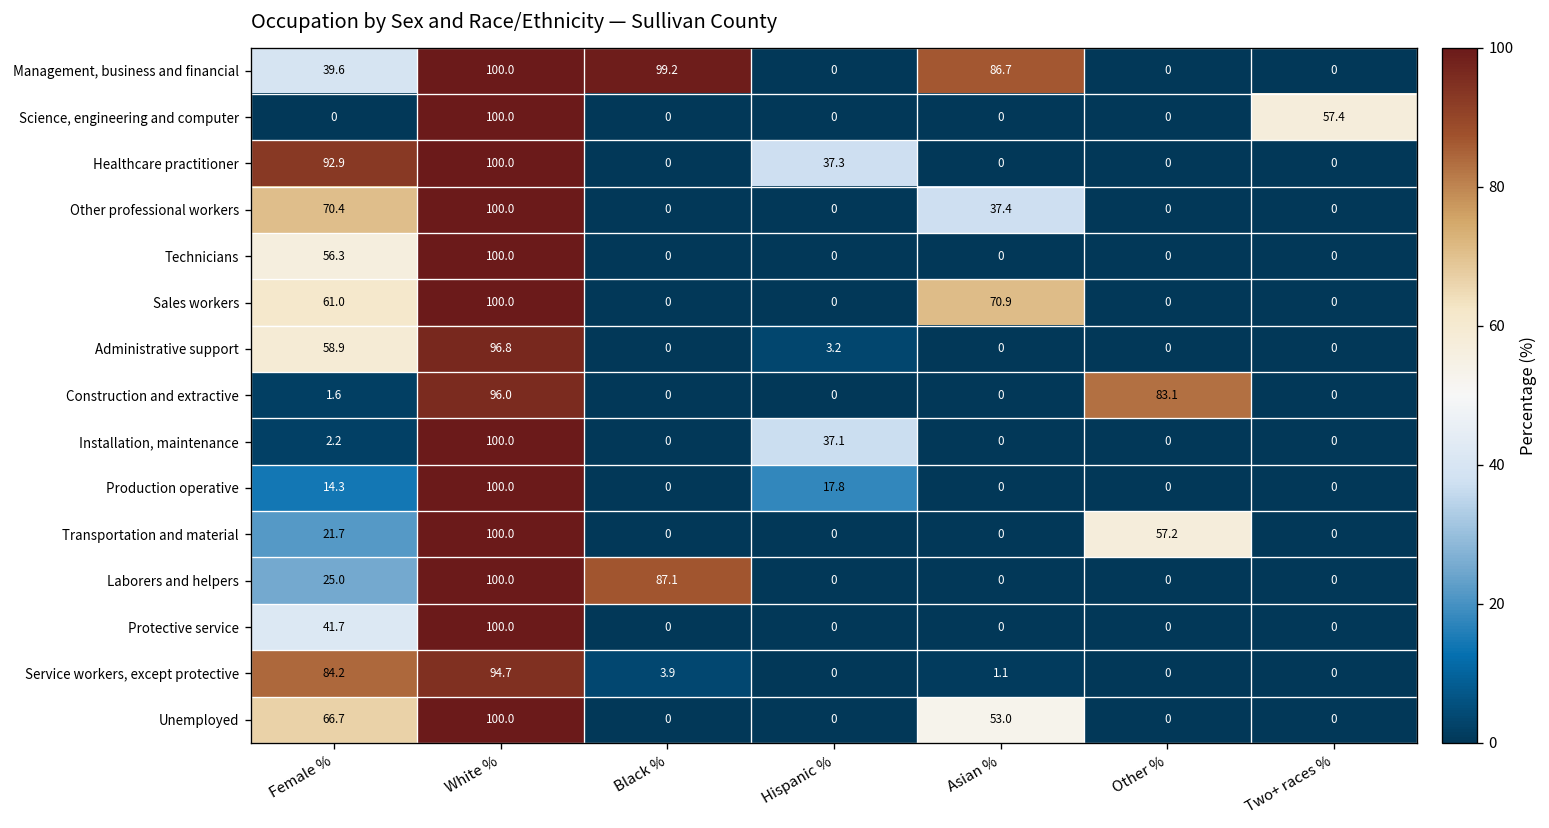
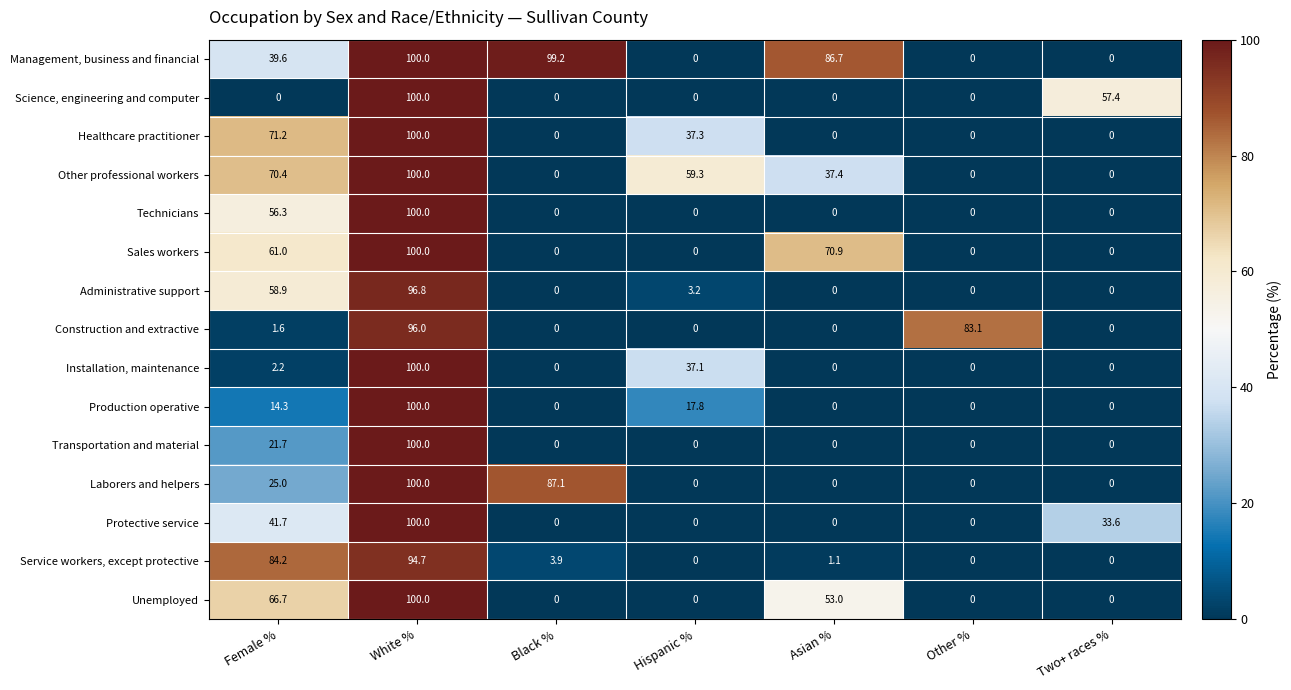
  {
    "Management, business and financial": {
      "Female %": 39.6,
      "White %": 100.0,
      "Black %": 99.2,
      "Hispanic %": 0,
      "Asian %": 86.7,
      "Other %": 0,
      "Two+ races %": 0
    },
    "Science, engineering and computer": {
      "Female %": 0,
      "White %": 100.0,
      "Black %": 0,
      "Hispanic %": 0,
      "Asian %": 0,
      "Other %": 0,
      "Two+ races %": 57.4
    },
    "Healthcare practitioner": {
-     "Female %": 92.9,
+     "Female %": 71.2,
      "White %": 100.0,
      "Black %": 0,
      "Hispanic %": 37.3,
      "Asian %": 0,
      "Other %": 0,
      "Two+ races %": 0
    },
    "Other professional workers": {
      "Female %": 70.4,
      "White %": 100.0,
      "Black %": 0,
-     "Hispanic %": 0,
+     "Hispanic %": 59.3,
      "Asian %": 37.4,
      "Other %": 0,
      "Two+ races %": 0
    },
    "Technicians": {
      "Female %": 56.3,
      "White %": 100.0,
      "Black %": 0,
      "Hispanic %": 0,
      "Asian %": 0,
      "Other %": 0,
      "Two+ races %": 0
    },
    "Sales workers": {
      "Female %": 61.0,
      "White %": 100.0,
      "Black %": 0,
      "Hispanic %": 0,
      "Asian %": 70.9,
      "Other %": 0,
      "Two+ races %": 0
    },
    "Administrative support": {
      "Female %": 58.9,
      "White %": 96.8,
      "Black %": 0,
      "Hispanic %": 3.2,
      "Asian %": 0,
      "Other %": 0,
      "Two+ races %": 0
    },
    "Construction and extractive": {
      "Female %": 1.6,
      "White %": 96.0,
      "Black %": 0,
      "Hispanic %": 0,
      "Asian %": 0,
      "Other %": 83.1,
      "Two+ races %": 0
    },
    "Installation, maintenance": {
      "Female %": 2.2,
      "White %": 100.0,
      "Black %": 0,
      "Hispanic %": 37.1,
      "Asian %": 0,
      "Other %": 0,
      "Two+ races %": 0
    },
    "Production operative": {
      "Female %": 14.3,
      "White %": 100.0,
      "Black %": 0,
      "Hispanic %": 17.8,
      "Asian %": 0,
      "Other %": 0,
      "Two+ races %": 0
    },
    "Transportation and material": {
      "Female %": 21.7,
      "White %": 100.0,
      "Black %": 0,
      "Hispanic %": 0,
      "Asian %": 0,
-     "Other %": 57.2,
+     "Other %": 0,
      "Two+ races %": 0
    },
    "Laborers and helpers": {
      "Female %": 25.0,
      "White %": 100.0,
      "Black %": 87.1,
      "Hispanic %": 0,
      "Asian %": 0,
      "Other %": 0,
      "Two+ races %": 0
    },
    "Protective service": {
      "Female %": 41.7,
      "White %": 100.0,
      "Black %": 0,
      "Hispanic %": 0,
      "Asian %": 0,
      "Other %": 0,
-     "Two+ races %": 0
+     "Two+ races %": 33.6
    },
    "Service workers, except protective": {
      "Female %": 84.2,
      "White %": 94.7,
      "Black %": 3.9,
      "Hispanic %": 0,
      "Asian %": 1.1,
      "Other %": 0,
      "Two+ races %": 0
    },
    "Unemployed": {
      "Female %": 66.7,
      "White %": 100.0,
      "Black %": 0,
      "Hispanic %": 0,
      "Asian %": 53.0,
      "Other %": 0,
      "Two+ races %": 0
    }
  }
